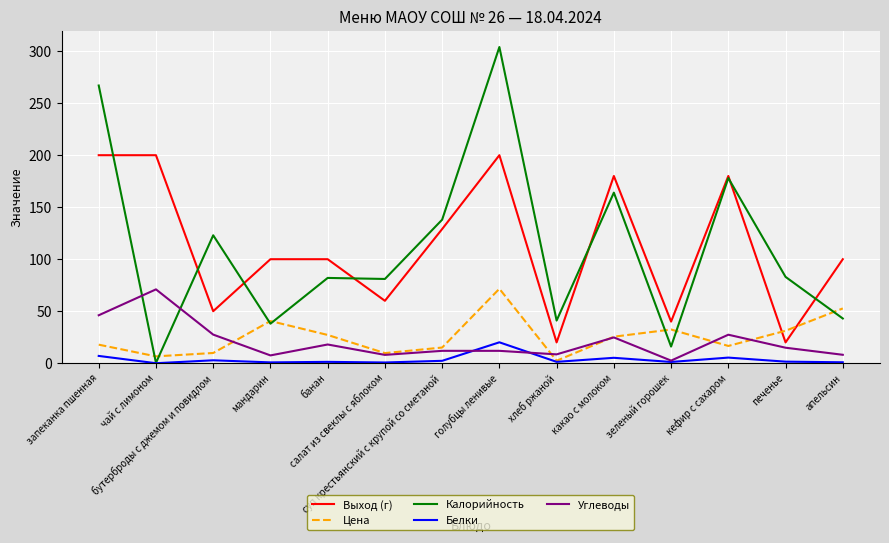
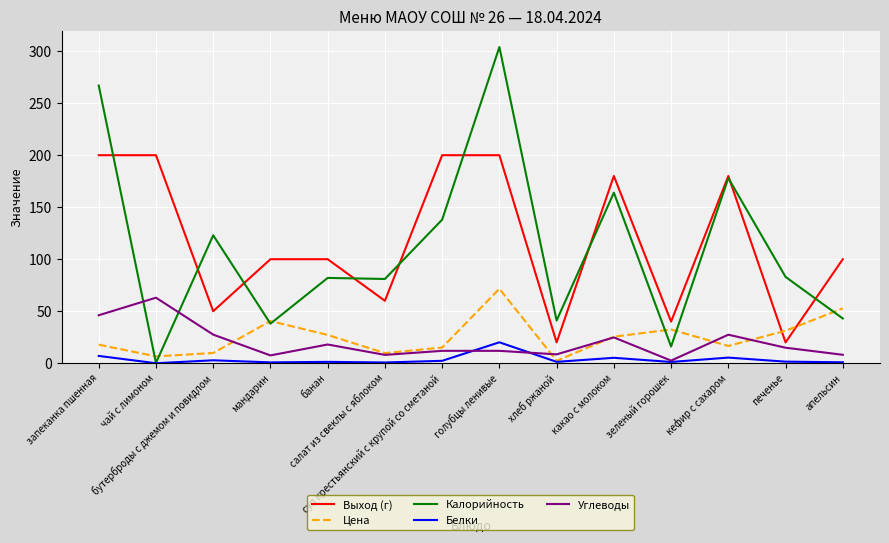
  {
    "Выход (г)": {
      "запеканка пшенная": 200,
      "чай с лимоном": 200,
      "бутерброды с джемом и повидлом": 50,
      "мандарин": 100,
      "банан": 100,
      "салат из свеклы с яблоком": 60,
-     "суп крестьянский с крупой со сметаной": 129,
+     "суп крестьянский с крупой со сметаной": 200,
      "голубцы ленивые": 200,
      "хлеб ржаной": 20,
      "какао с молоком": 180,
      "зеленый горошек": 40,
      "печенье": 20,
      "апельсин": 100
    },
    "Цена": {
      "запеканка пшенная": 18,
      "чай с лимоном": 7,
      "бутерброды с джемом и повидлом": 10,
      "мандарин": 41,
      "банан": 27,
      "суп крестьянский с крупой со сметаной": 15,
      "голубцы ленивые": 72,
      "зеленый горошек": 32,
      "кефир с сахаром": 17,
      "печенье": 31,
      "апельсин": 53
    },
    "Калорийность": {
      "запеканка пшенная": 267,
      "бутерброды с джемом и повидлом": 123,
      "мандарин": 38,
      "банан": 82,
      "салат из свеклы с яблоком": 81,
      "суп крестьянский с крупой со сметаной": 138,
      "голубцы ленивые": 304,
      "хлеб ржаной": 41,
      "какао с молоком": 164,
      "зеленый горошек": 16,
      "печенье": 83,
      "апельсин": 43
    },
    "Белки": {
      "запеканка пшенная": 7,
      "бутерброды с джемом и повидлом": 3,
      "мандарин": 1,
      "банан": 1,
      "салат из свеклы с яблоком": 1,
      "суп крестьянский с крупой со сметаной": 2,
      "голубцы ленивые": 20,
      "какао с молоком": 5,
      "кефир с сахаром": 5,
      "печенье": 2,
      "апельсин": 1
    },
    "Углеводы": {
      "запеканка пшенная": 46,
-     "чай с лимоном": 71,
+     "чай с лимоном": 63,
      "бутерброды с джемом и повидлом": 28,
      "мандарин": 8,
      "банан": 18,
      "суп крестьянский с крупой со сметаной": 12,
      "голубцы ленивые": 12,
      "хлеб ржаной": 9,
      "кефир с сахаром": 27,
      "печенье": 15,
      "апельсин": 8
    }
  }
